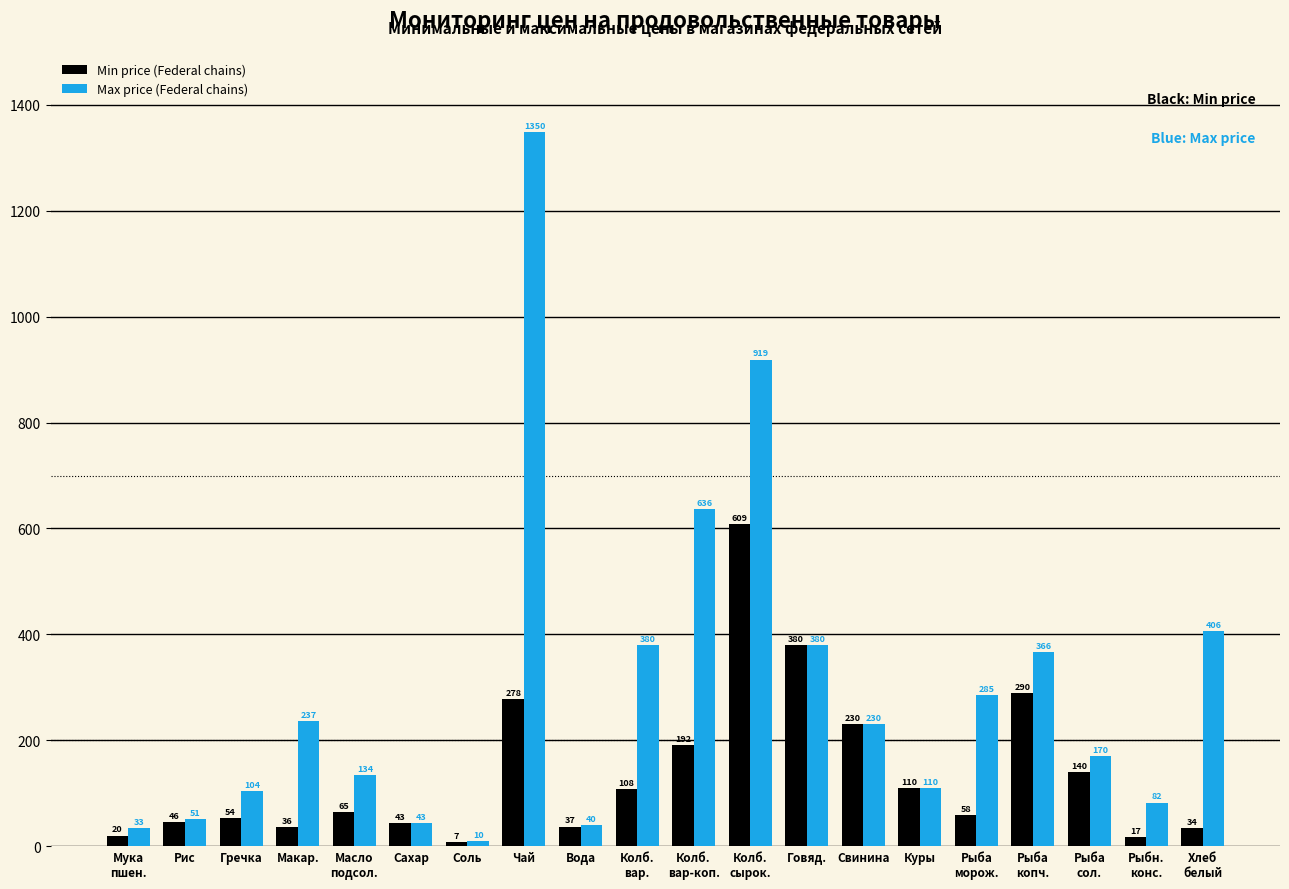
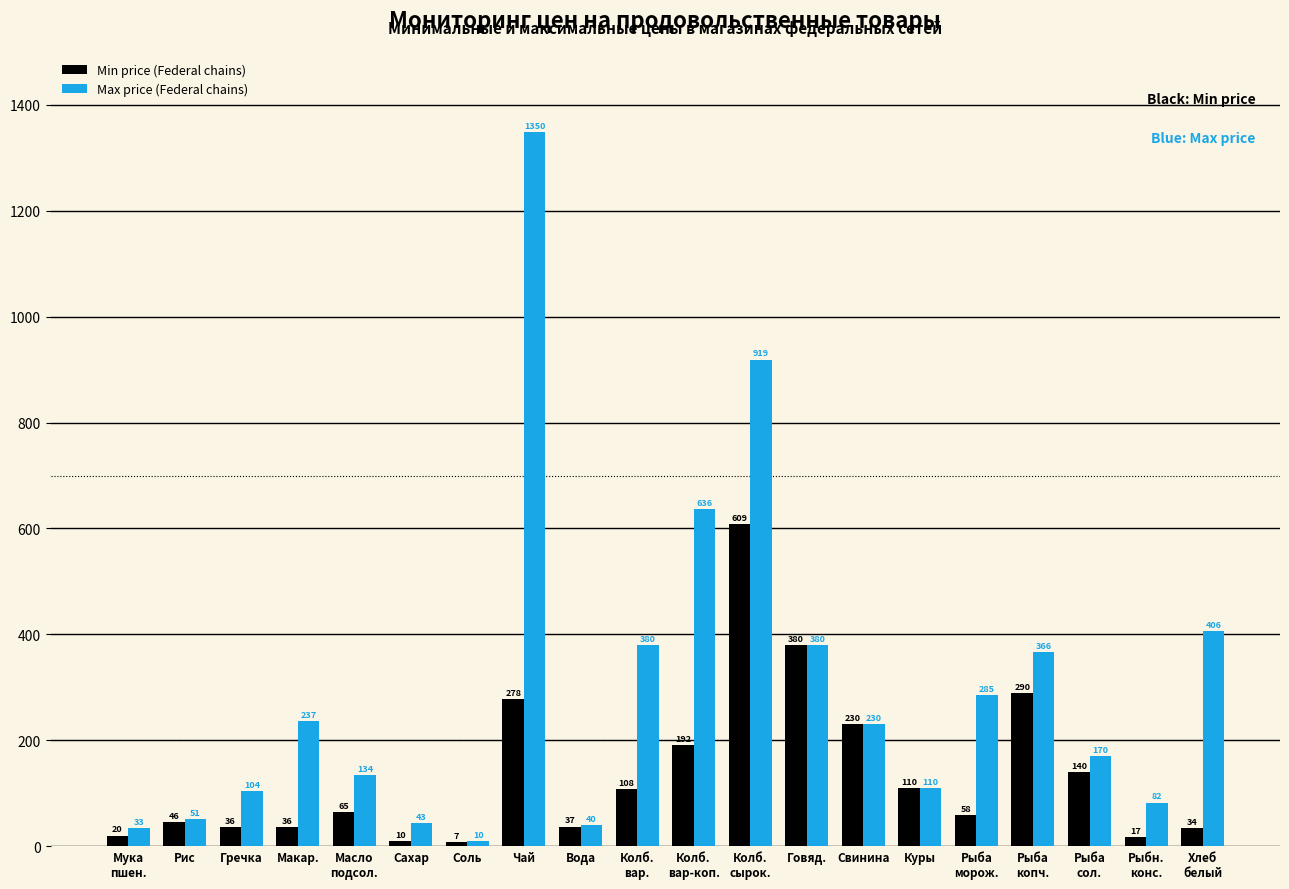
  {
    "Min price (Federal chains)": {
      "Мука пшен.": 20,
      "Рис": 46,
-     "Гречка": 54,
+     "Гречка": 36,
      "Макар.": 36,
      "Масло подсол.": 65,
-     "Сахар": 43,
+     "Сахар": 10,
      "Соль": 7,
      "Чай": 278,
      "Вода": 37,
      "Колб. вар.": 108,
      "Колб. вар-коп.": 192,
      "Колб. сырок.": 609,
      "Говяд.": 380,
      "Свинина": 230,
      "Куры": 110,
      "Рыба морож.": 58,
      "Рыба копч.": 290,
      "Рыба сол.": 140,
      "Рыбн. конс.": 17,
      "Хлеб белый": 34
    },
    "Max price (Federal chains)": {
      "Мука пшен.": 33,
      "Рис": 51,
      "Гречка": 104,
      "Макар.": 237,
      "Масло подсол.": 134,
      "Сахар": 43,
      "Соль": 10,
      "Чай": 1350,
      "Вода": 40,
      "Колб. вар.": 380,
      "Колб. вар-коп.": 636,
      "Колб. сырок.": 919,
      "Говяд.": 380,
      "Свинина": 230,
      "Куры": 110,
      "Рыба морож.": 285,
      "Рыба копч.": 366,
      "Рыба сол.": 170,
      "Рыбн. конс.": 82,
      "Хлеб белый": 406
    }
  }
